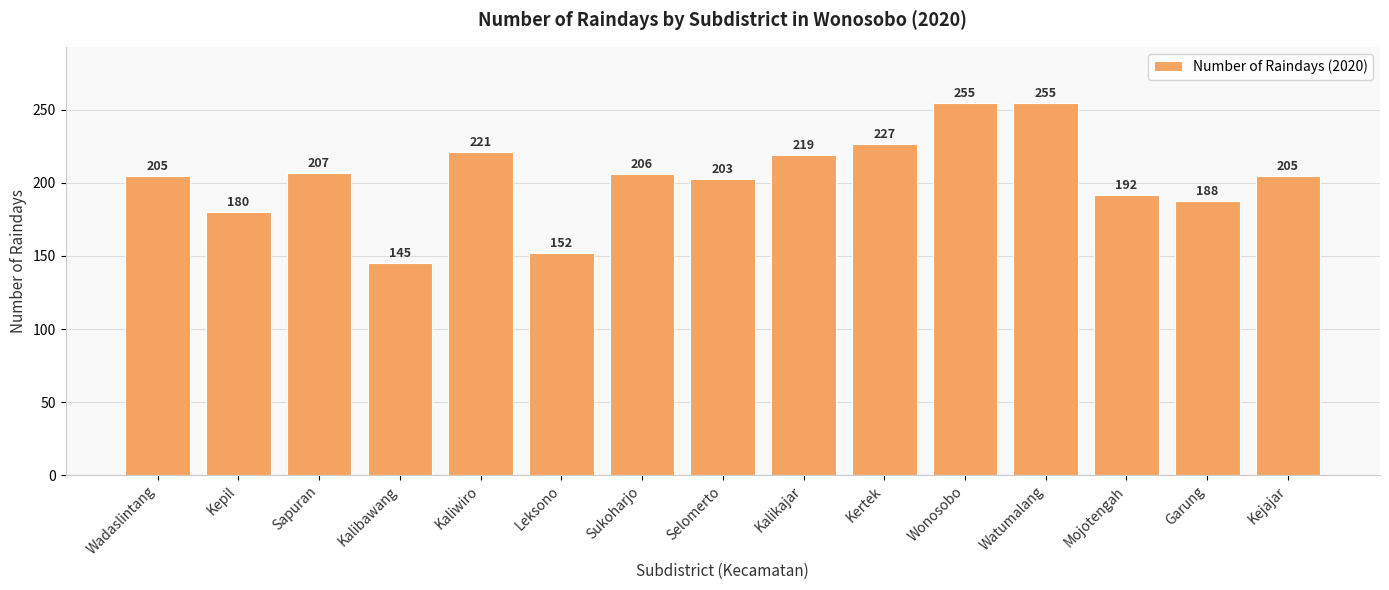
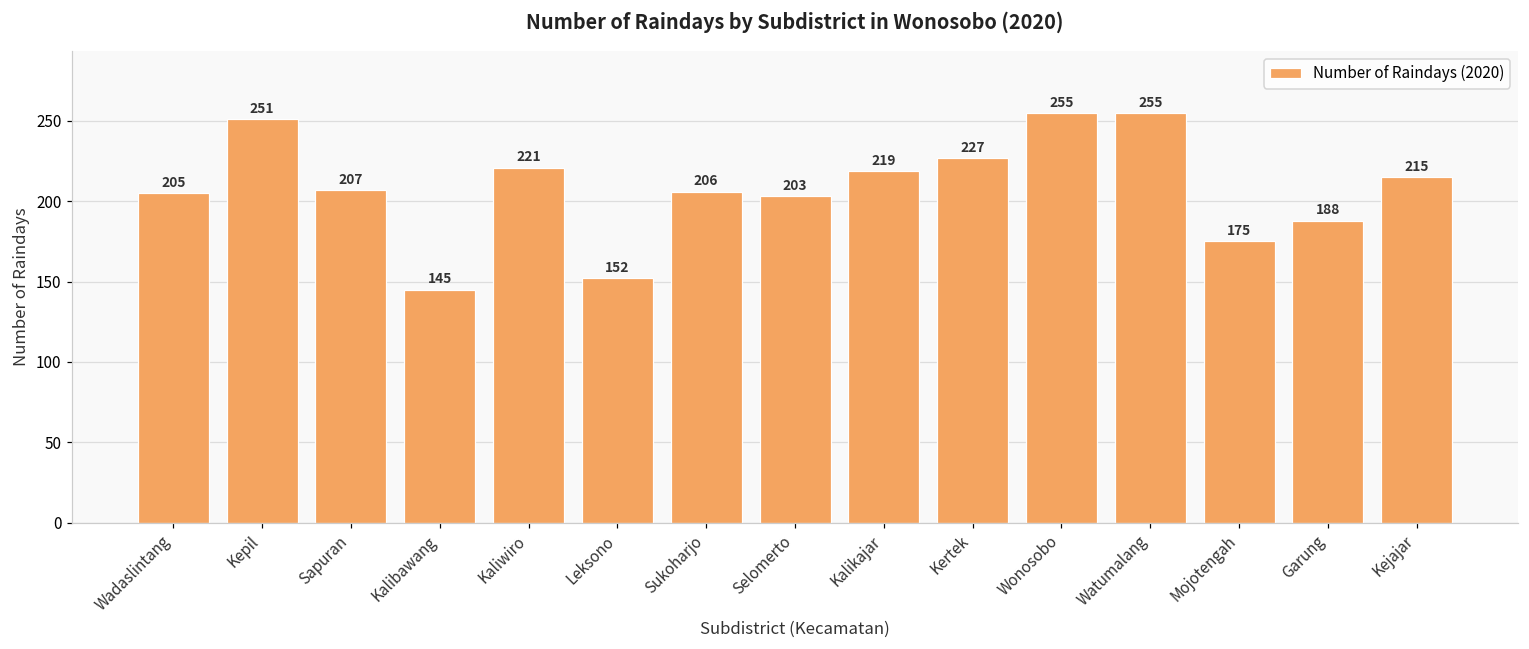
  {
    "Wadaslintang": 205,
-   "Kepil": 180,
+   "Kepil": 251,
    "Sapuran": 207,
    "Kalibawang": 145,
    "Kaliwiro": 221,
    "Leksono": 152,
    "Sukoharjo": 206,
    "Selomerto": 203,
    "Kalikajar": 219,
    "Kertek": 227,
    "Wonosobo": 255,
    "Watumalang": 255,
-   "Mojotengah": 192,
+   "Mojotengah": 175,
    "Garung": 188,
-   "Kejajar": 205
+   "Kejajar": 215
  }
